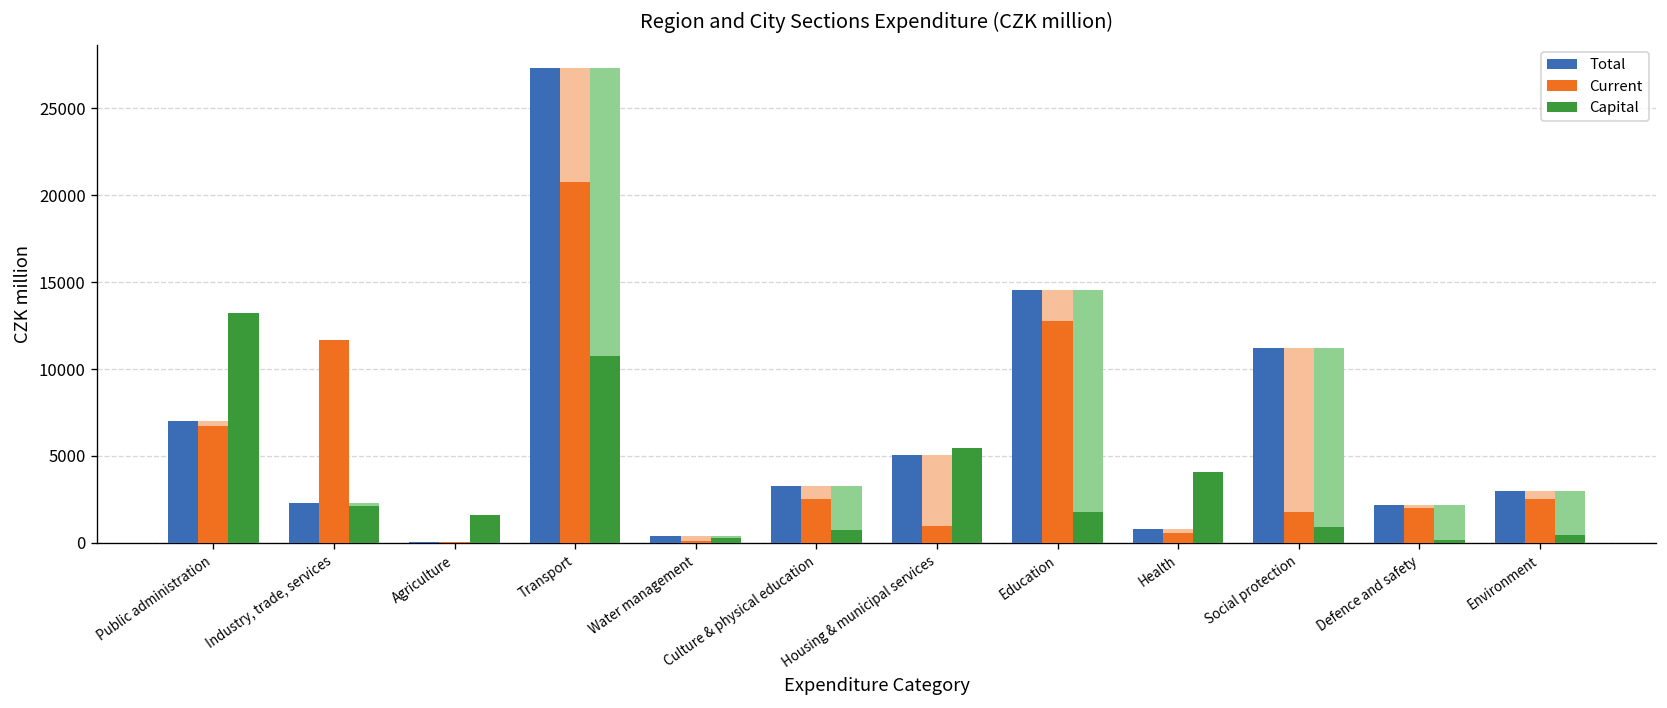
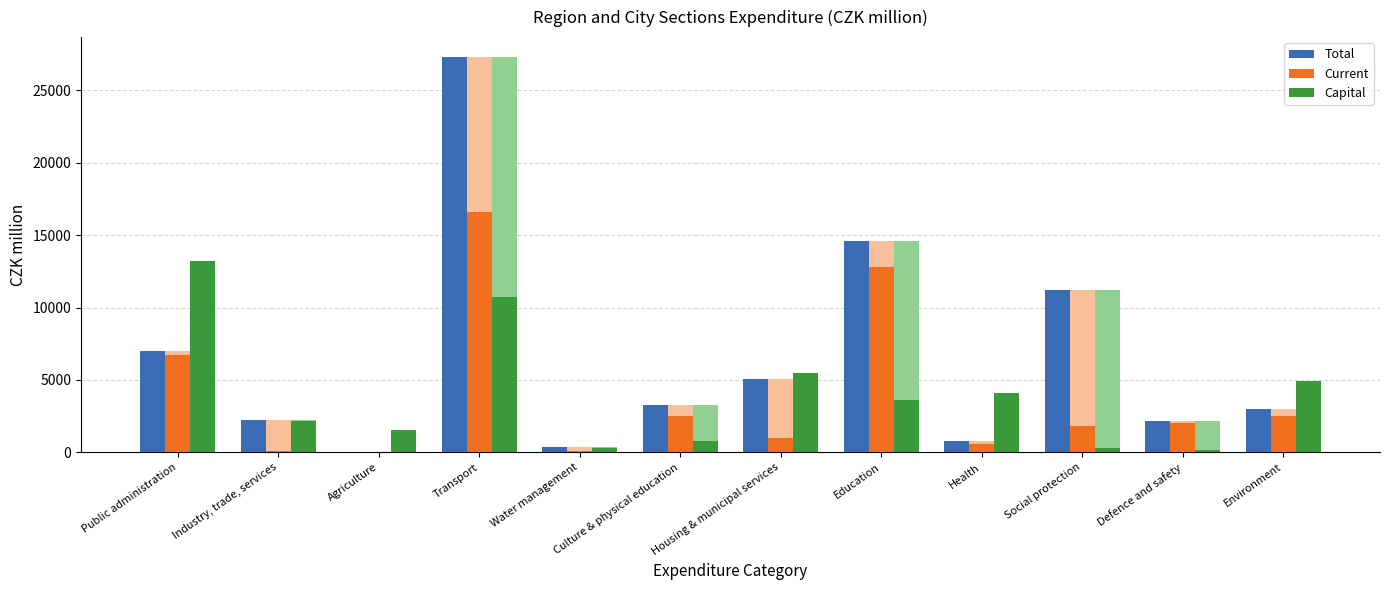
  {
    "Total": {
      "Public administration": 7000,
      "Industry, trade, services": 2300,
      "Transport": 27300,
      "Water management": 400,
      "Culture & physical education": 3300,
      "Housing & municipal services": 5000,
      "Education": 14600,
      "Health": 800,
      "Social protection": 11200,
      "Defence and safety": 2200,
      "Environment": 3000
    },
    "Current": {
-     "Industry, trade, services": 11700,
-     "Transport": 20700
+     "Industry, trade, services": 100,
+     "Transport": 16600
    },
    "Capital": {
      "Public administration": 13200,
      "Industry, trade, services": 2100,
      "Agriculture": 1600,
      "Water management": 300,
      "Housing & municipal services": 5500,
-     "Education": 1800,
+     "Education": 3600,
      "Health": 4100,
-     "Social protection": 900,
-     "Environment": 500
+     "Social protection": 300,
+     "Environment": 5000
    }
  }
